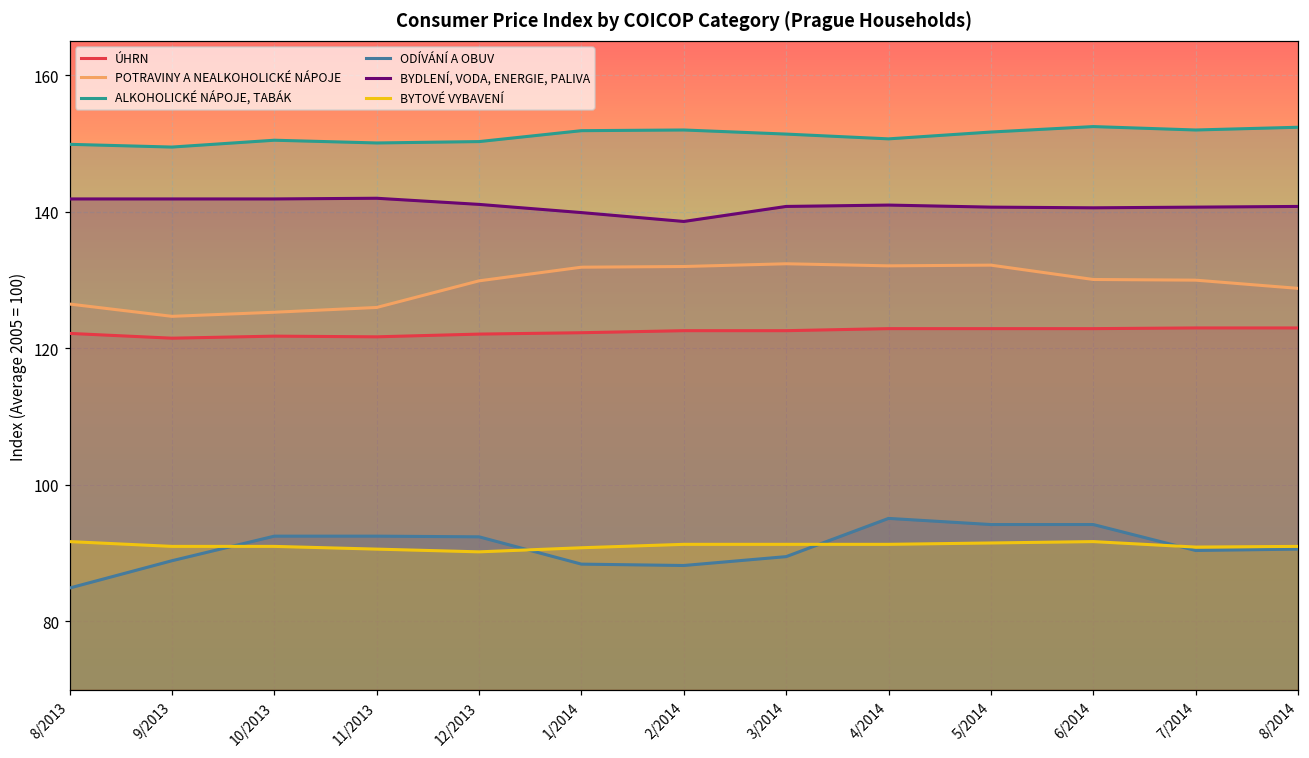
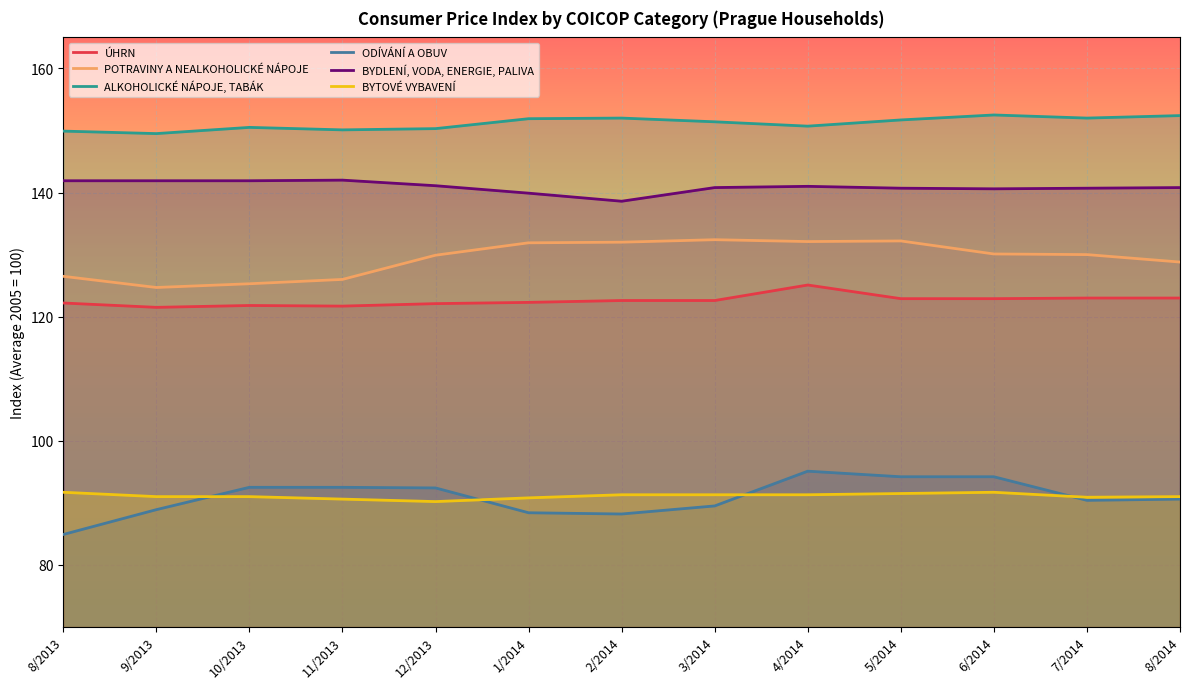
  {
    "ÚHRN": {
      "8/2013": 122,
      "9/2013": 122,
      "10/2013": 122,
      "11/2013": 122,
      "12/2013": 122,
      "1/2014": 122,
      "2/2014": 123,
      "3/2014": 123,
-     "4/2014": 123,
+     "4/2014": 125,
      "5/2014": 123,
      "6/2014": 123,
      "7/2014": 123,
      "8/2014": 123
    },
    "POTRAVINY A NEALKOHOLICKÉ NÁPOJE": {
      "8/2013": 127,
      "9/2013": 125,
      "10/2013": 125,
      "11/2013": 126,
      "12/2013": 130,
      "1/2014": 132,
      "2/2014": 132,
      "3/2014": 132,
      "4/2014": 132,
      "5/2014": 132,
      "6/2014": 130,
      "7/2014": 130,
      "8/2014": 129
    },
    "BYDLENÍ, VODA, ENERGIE, PALIVA": {
      "8/2013": 142,
      "9/2013": 142,
      "10/2013": 142,
      "11/2013": 142,
      "12/2013": 141,
      "1/2014": 140,
      "2/2014": 139,
      "3/2014": 141,
      "4/2014": 141,
      "5/2014": 141,
      "6/2014": 141,
      "7/2014": 141,
      "8/2014": 141
    },
    "BYTOVÉ VYBAVENÍ": {
      "8/2013": 92,
      "9/2013": 91,
      "10/2013": 91,
      "11/2013": 91,
      "12/2013": 90,
      "1/2014": 91,
      "2/2014": 91,
      "3/2014": 91,
      "4/2014": 91,
      "5/2014": 92,
      "6/2014": 92,
      "7/2014": 91
    }
  }
